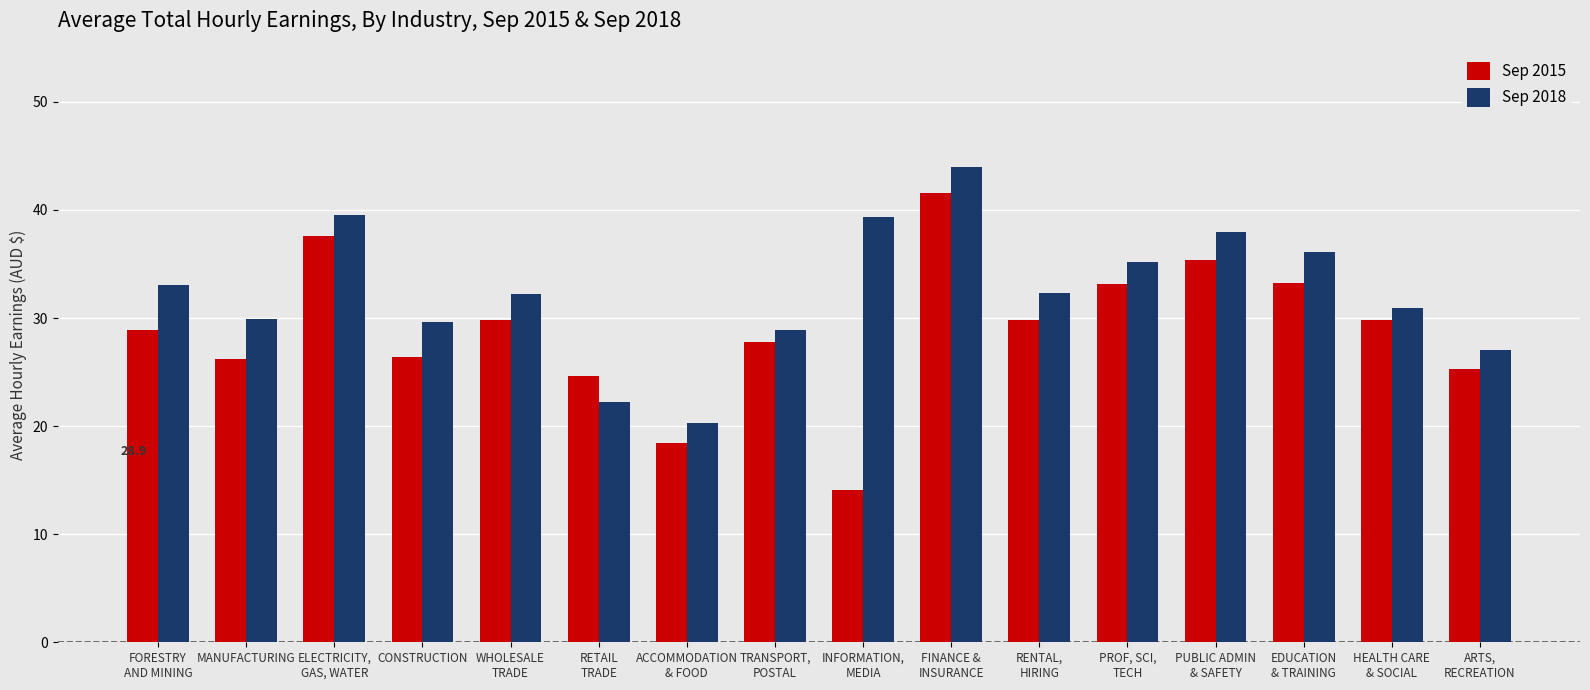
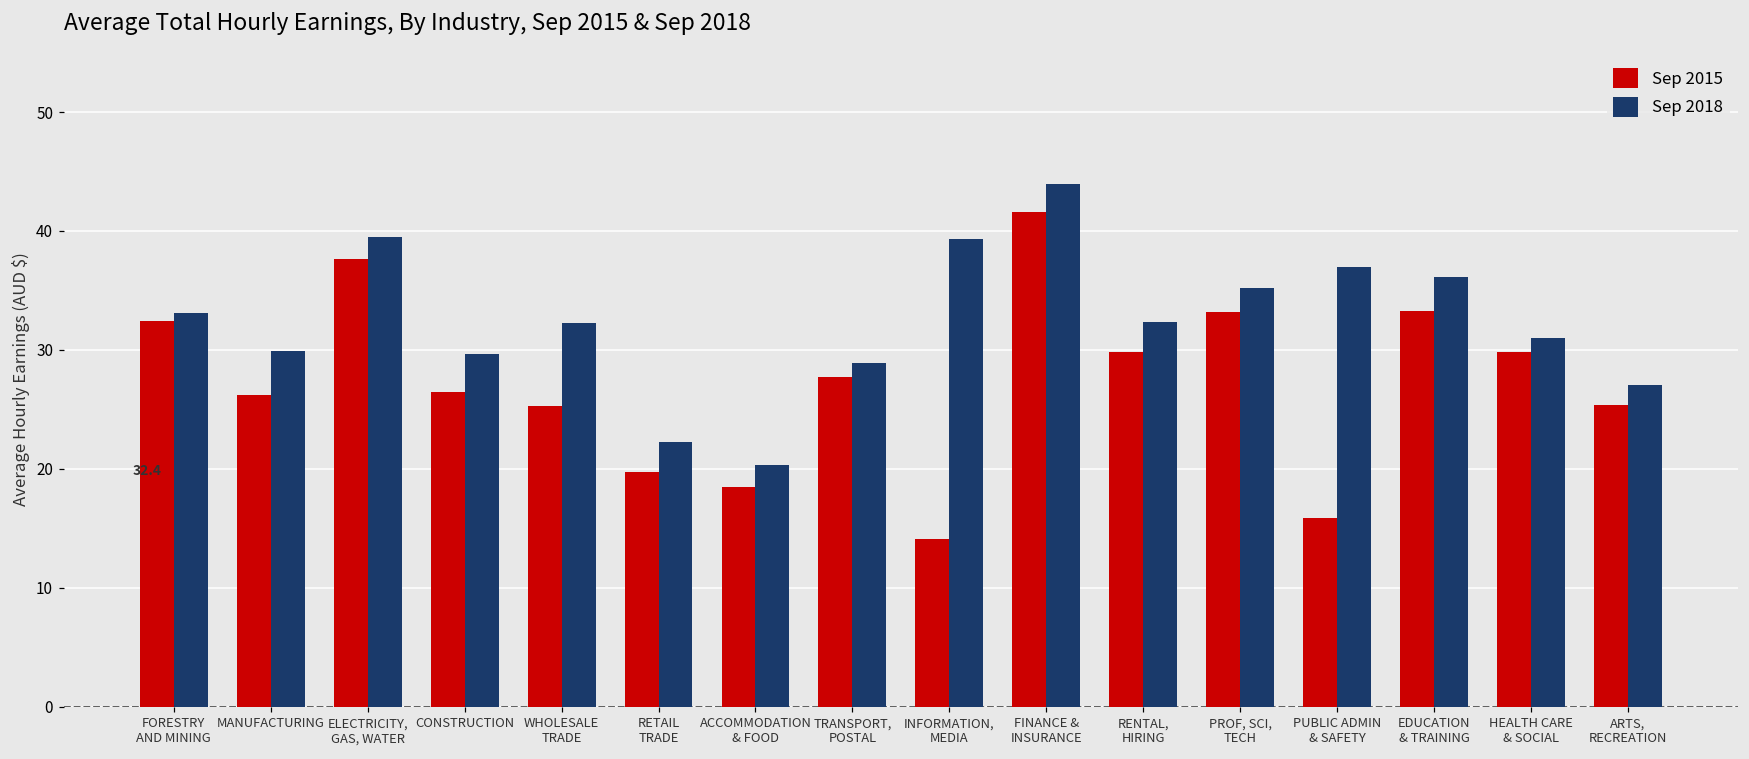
  {
    "Sep 2015": {
-     "FORESTRY AND MINING": 28.9,
-     "WHOLESALE TRADE": 29.8,
-     "RETAIL TRADE": 24.7,
-     "PUBLIC ADMIN & SAFETY": 35.4
+     "FORESTRY AND MINING": 32.4,
+     "WHOLESALE TRADE": 25.3,
+     "RETAIL TRADE": 19.7,
+     "PUBLIC ADMIN & SAFETY": 15.9
    },
    "Sep 2018": {
      "FORESTRY AND MINING": 33.1,
      "MANUFACTURING": 29.9,
      "ELECTRICITY, GAS, WATER": 39.5,
      "CONSTRUCTION": 29.6,
      "WHOLESALE TRADE": 32.3,
      "RETAIL TRADE": 22.2,
      "ACCOMMODATION & FOOD": 20.3,
      "TRANSPORT, POSTAL": 28.9,
      "INFORMATION, MEDIA": 39.4,
      "FINANCE & INSURANCE": 44.0,
      "RENTAL, HIRING": 32.4,
      "PROF, SCI, TECH": 35.2,
-     "PUBLIC ADMIN & SAFETY": 38.0,
+     "PUBLIC ADMIN & SAFETY": 36.9,
      "EDUCATION & TRAINING": 36.1,
      "HEALTH CARE & SOCIAL": 31.0,
      "ARTS, RECREATION": 27.0
    }
  }
